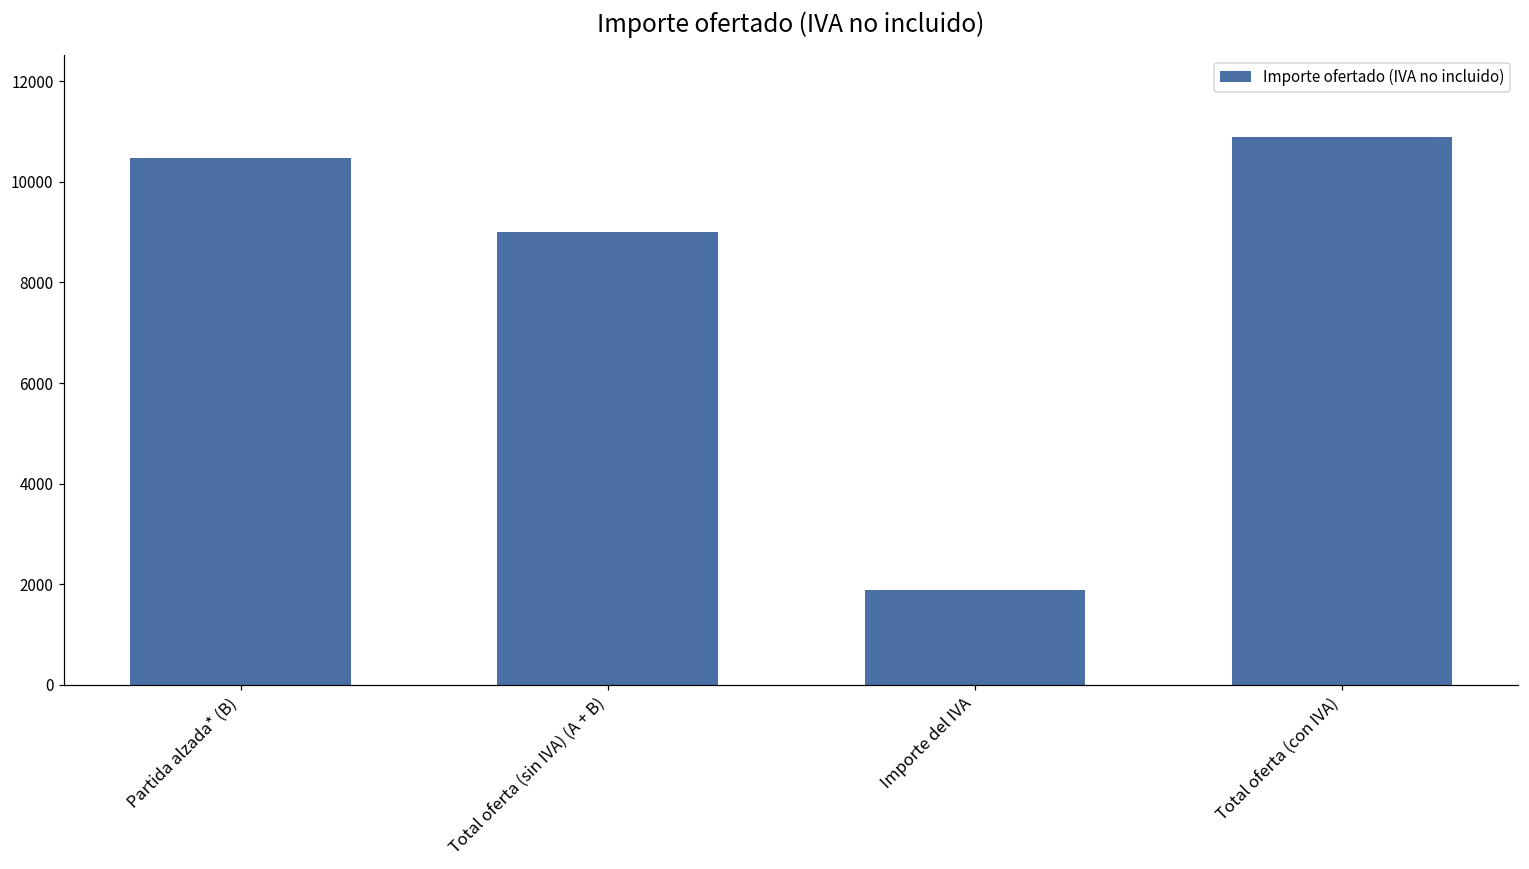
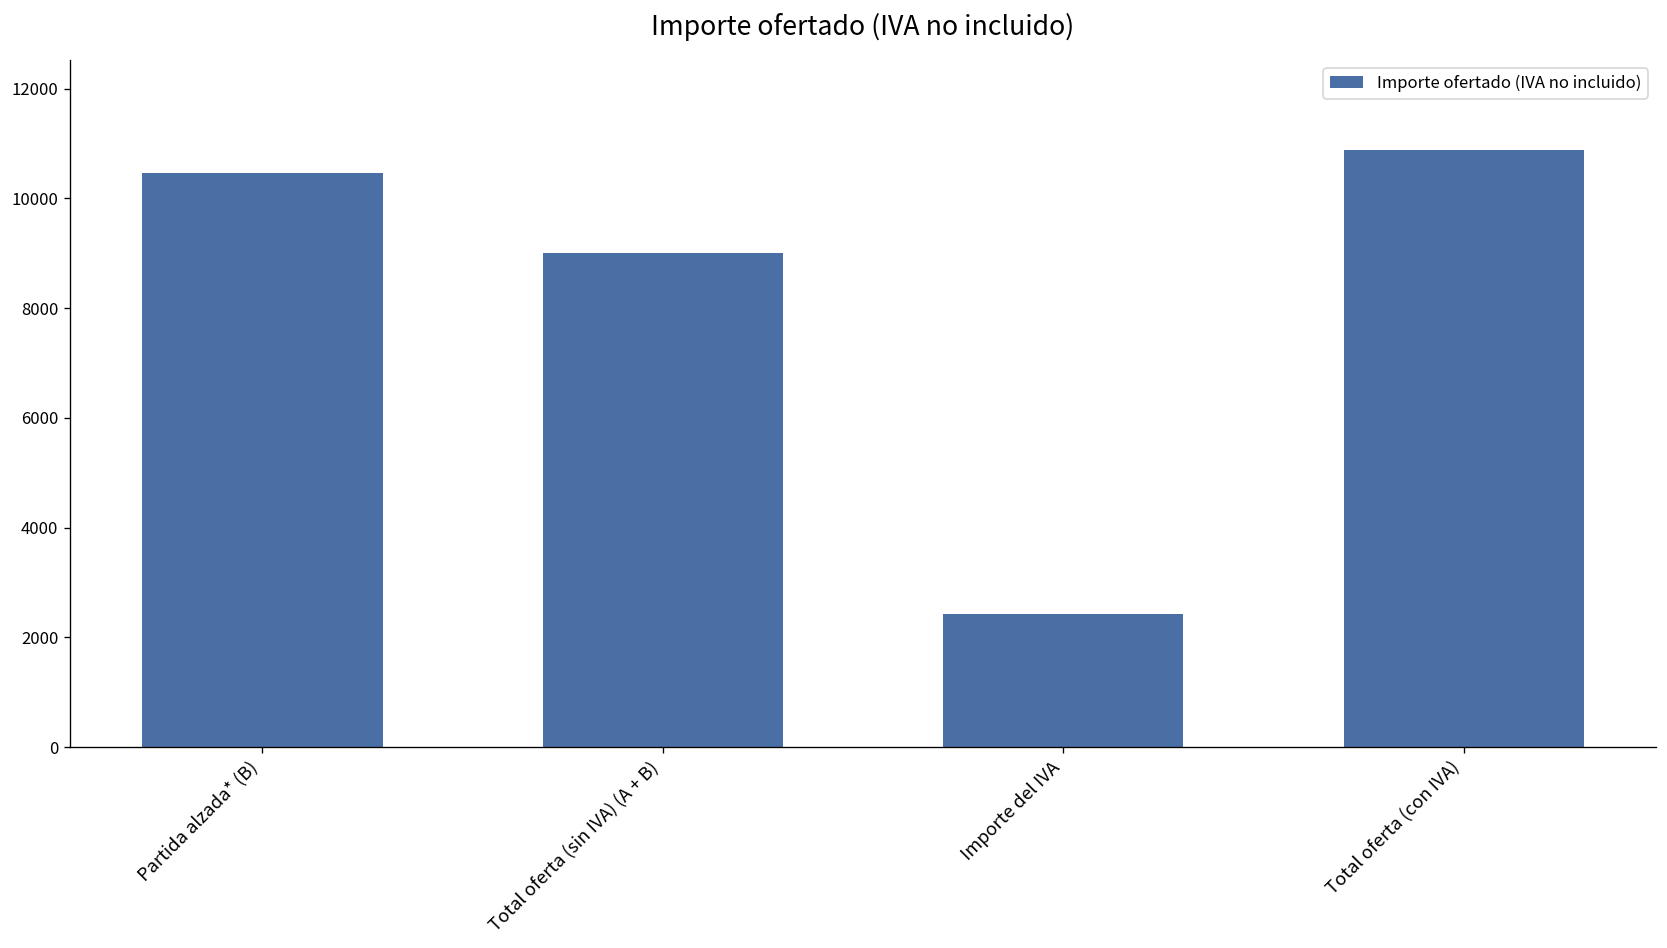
  {
    "Partida alzada* (B)": 10500,
    "Total oferta (sin IVA) (A + B)": 9000,
-   "Importe del IVA": 1900,
+   "Importe del IVA": 2400,
    "Total oferta (con IVA)": 10900
  }
